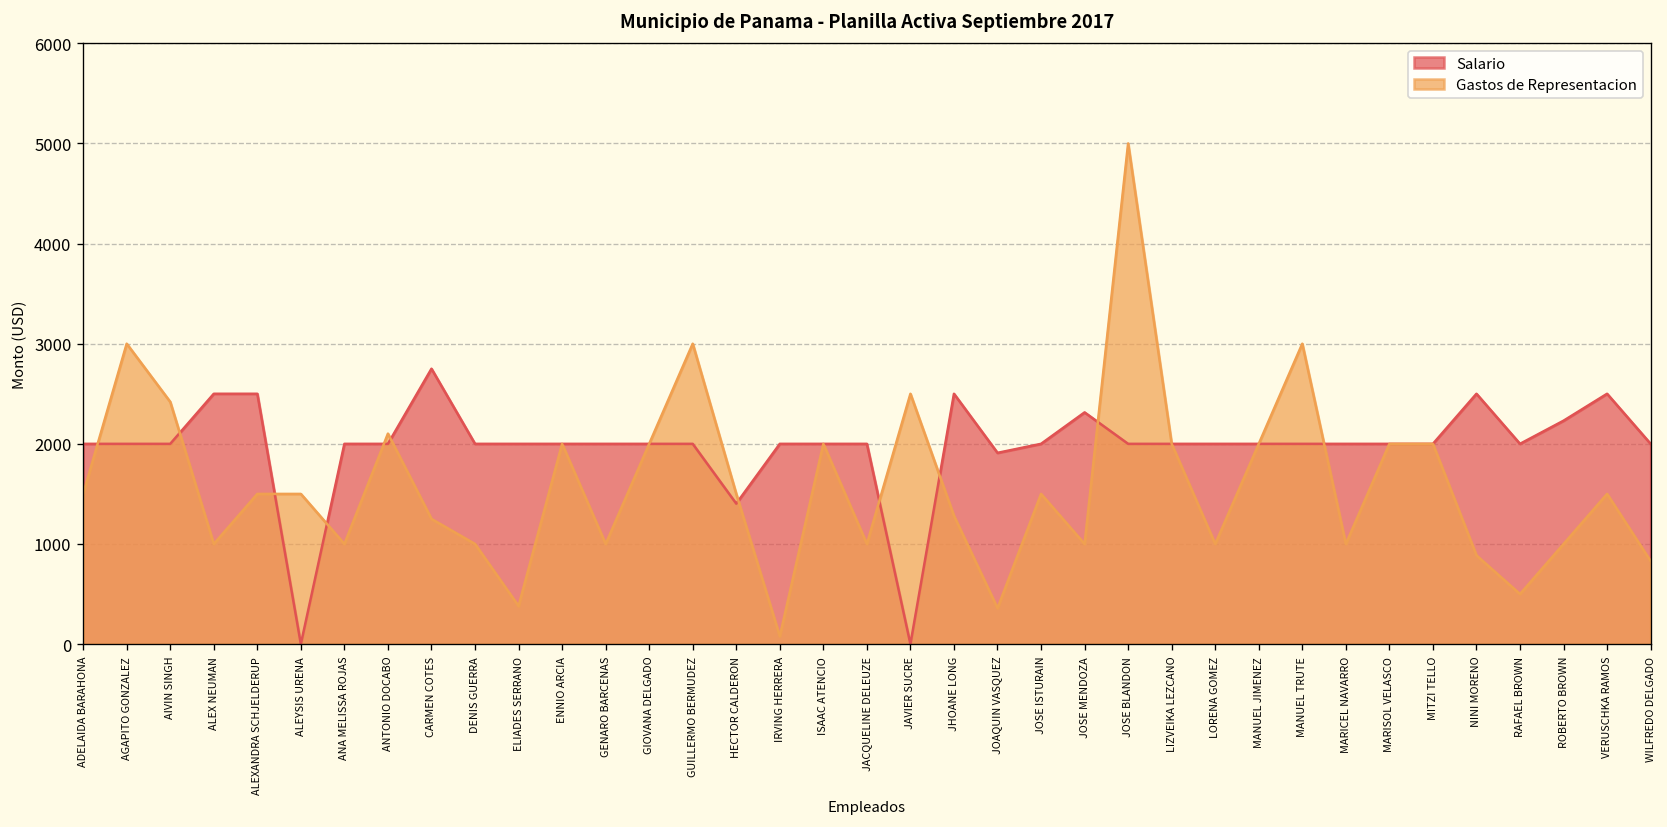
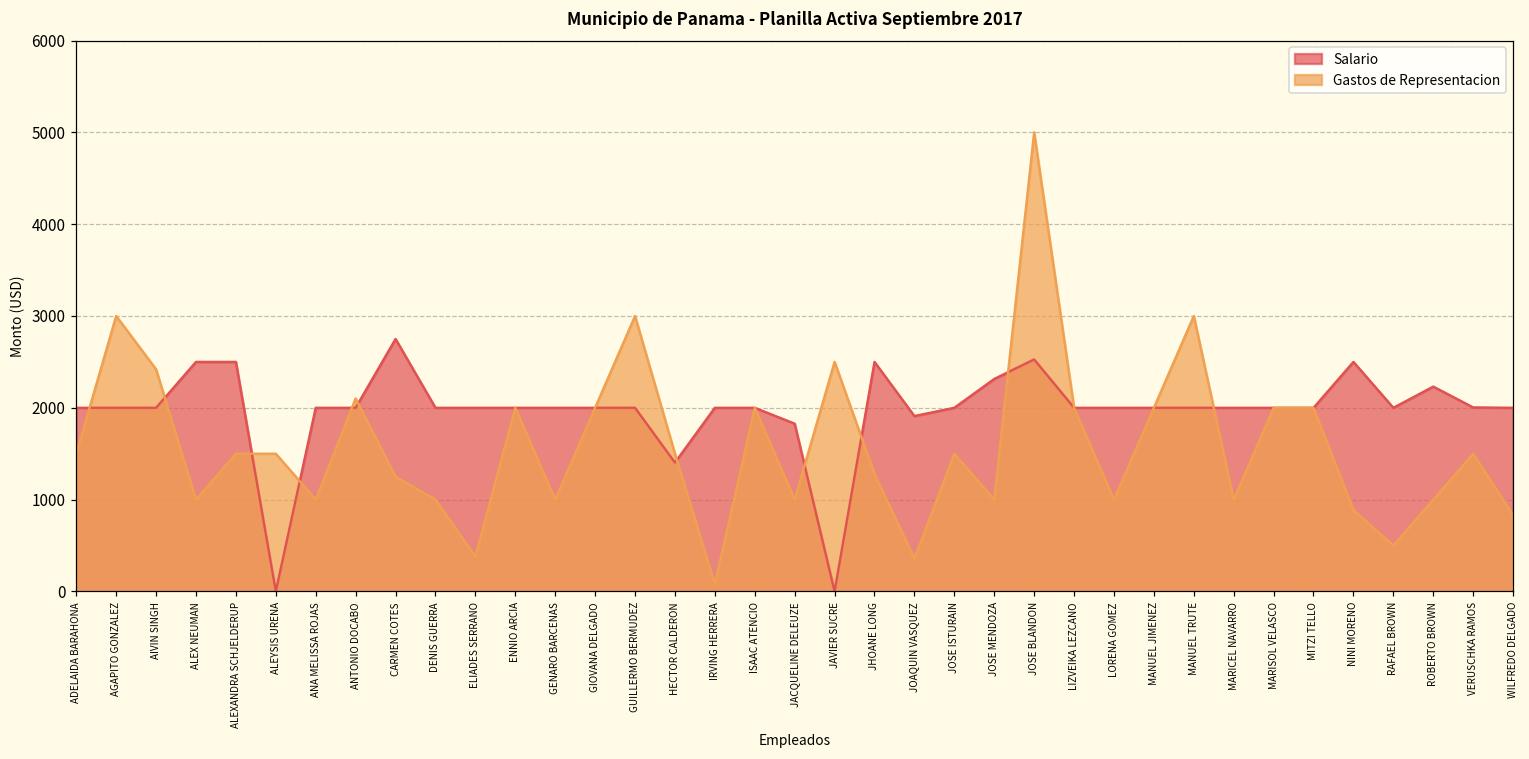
  {
    "Salario": {
      "ADELAIDA BARAHONA": 2000,
      "AGAPITO GONZALEZ": 2000,
      "AIVIN SINGH": 2000,
      "ALEX NEUMAN": 2500,
      "ALEXANDRA SCHJELDERUP": 2500,
      "ALEYSIS URENA": 0,
      "ANA MELISSA ROJAS": 2000,
      "ANTONIO DOCABO": 2000,
      "CARMEN COTES": 2800,
      "DENIS GUERRA": 2000,
      "ELIADES SERRANO": 2000,
      "GENARO BARCENAS": 2000,
      "GUILLERMO BERMUDEZ": 2000,
      "HECTOR CALDERON": 1400,
      "IRVING HERRERA": 2000,
-     "JACQUELINE DELEUZE": 2000,
+     "JACQUELINE DELEUZE": 1800,
      "JAVIER SUCRE": 0,
      "JHOANE LONG": 2500,
      "JOAQUIN VASQUEZ": 1900,
      "JOSE ISTURAIN": 2000,
      "JOSE MENDOZA": 2300,
-     "JOSE BLANDON": 2000,
+     "JOSE BLANDON": 2500,
      "LORENA GOMEZ": 2000,
      "MANUEL TRUTE": 2000,
      "MARICEL NAVARRO": 2000,
      "NINI MORENO": 2500,
      "RAFAEL BROWN": 2000,
      "ROBERTO BROWN": 2200,
-     "VERUSCHKA RAMOS": 2500,
+     "VERUSCHKA RAMOS": 2000,
      "WILFREDO DELGADO": 2000
    },
    "Gastos de Representacion": {
      "ADELAIDA BARAHONA": 1500,
      "AGAPITO GONZALEZ": 3000,
      "AIVIN SINGH": 2400,
      "ALEX NEUMAN": 1000,
      "ALEXANDRA SCHJELDERUP": 1500,
      "ALEYSIS URENA": 1500,
      "ANA MELISSA ROJAS": 1000,
      "ANTONIO DOCABO": 2100,
      "CARMEN COTES": 1300,
      "DENIS GUERRA": 1000,
      "ELIADES SERRANO": 400,
      "GENARO BARCENAS": 1000,
      "GUILLERMO BERMUDEZ": 3000,
      "HECTOR CALDERON": 1500,
      "IRVING HERRERA": 100,
      "JACQUELINE DELEUZE": 1000,
      "JAVIER SUCRE": 2500,
      "JHOANE LONG": 1300,
      "JOAQUIN VASQUEZ": 400,
      "JOSE ISTURAIN": 1500,
      "JOSE MENDOZA": 1000,
      "JOSE BLANDON": 5000,
      "LORENA GOMEZ": 1000,
      "MANUEL TRUTE": 3000,
      "MARICEL NAVARRO": 1000,
      "NINI MORENO": 900,
      "RAFAEL BROWN": 500,
      "ROBERTO BROWN": 1000,
      "VERUSCHKA RAMOS": 1500,
      "WILFREDO DELGADO": 800
    }
  }
